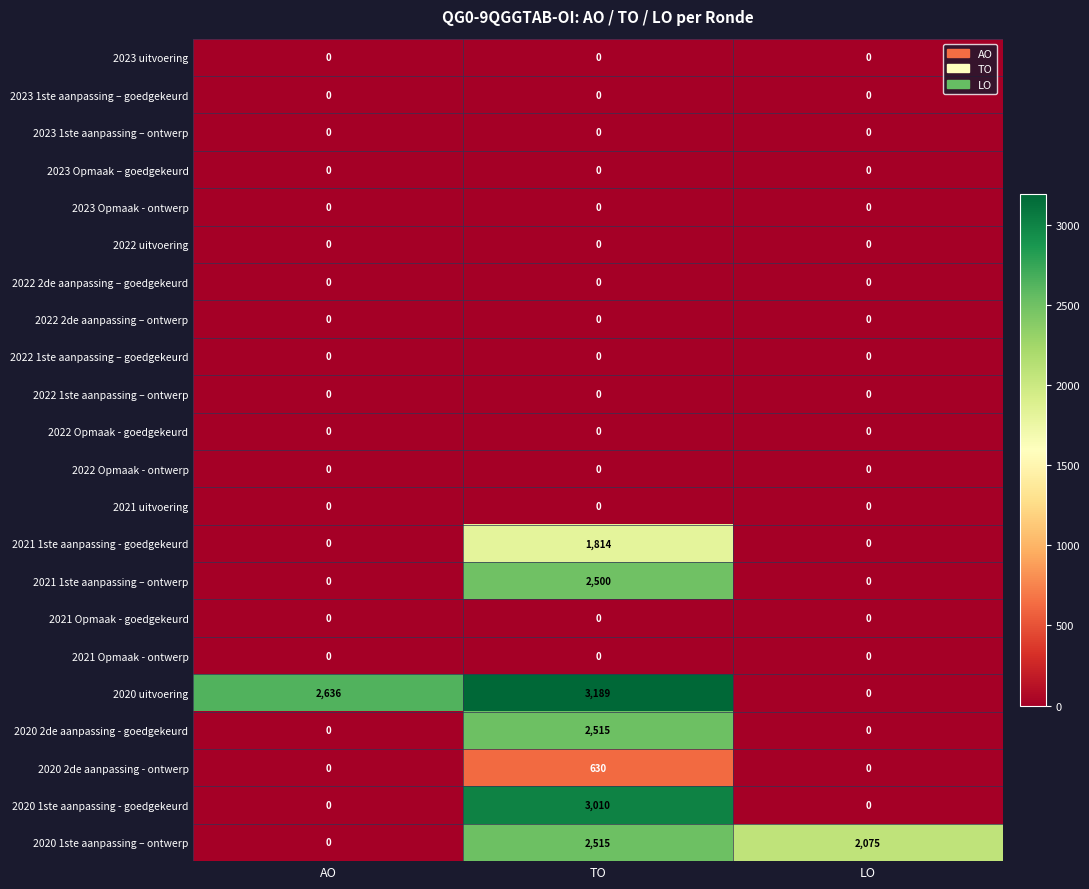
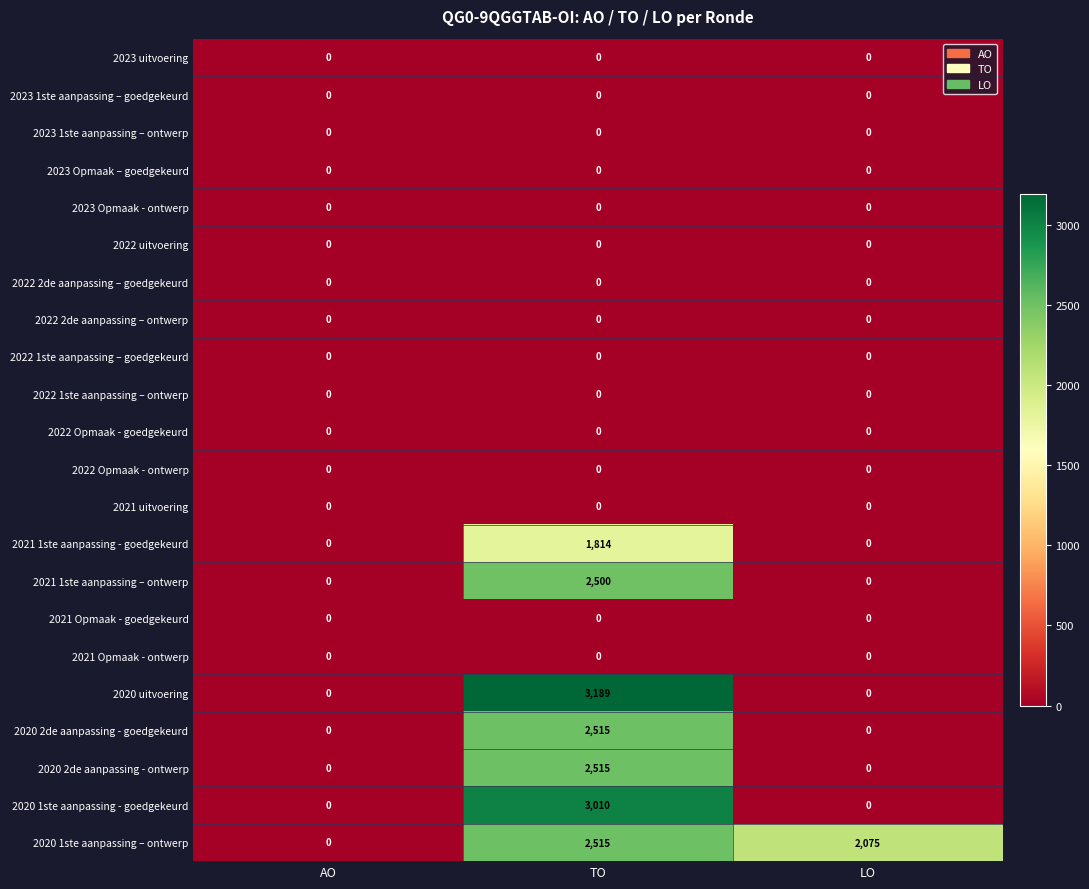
  {
    "2023 uitvoering": {
      "AO": "0",
      "TO": "0",
      "LO": "0"
    },
    "2023 1ste aanpassing – goedgekeurd": {
      "AO": "0",
      "TO": "0",
      "LO": "0"
    },
    "2023 1ste aanpassing – ontwerp": {
      "AO": "0",
      "TO": "0",
      "LO": "0"
    },
    "2023 Opmaak – goedgekeurd": {
      "AO": "0",
      "TO": "0",
      "LO": "0"
    },
    "2023 Opmaak - ontwerp": {
      "AO": "0",
      "TO": "0",
      "LO": "0"
    },
    "2022 uitvoering": {
      "AO": "0",
      "TO": "0",
      "LO": "0"
    },
    "2022 2de aanpassing – goedgekeurd": {
      "AO": "0",
      "TO": "0",
      "LO": "0"
    },
    "2022 2de aanpassing – ontwerp": {
      "AO": "0",
      "TO": "0",
      "LO": "0"
    },
    "2022 1ste aanpassing – goedgekeurd": {
      "AO": "0",
      "TO": "0",
      "LO": "0"
    },
    "2022 1ste aanpassing – ontwerp": {
      "AO": "0",
      "TO": "0",
      "LO": "0"
    },
    "2022 Opmaak - goedgekeurd": {
      "AO": "0",
      "TO": "0",
      "LO": "0"
    },
    "2022 Opmaak - ontwerp": {
      "AO": "0",
      "TO": "0",
      "LO": "0"
    },
    "2021 uitvoering": {
      "AO": "0",
      "TO": "0",
      "LO": "0"
    },
    "2021 1ste aanpassing - goedgekeurd": {
      "AO": "0",
      "TO": "1,814",
      "LO": "0"
    },
    "2021 1ste aanpassing – ontwerp": {
      "AO": "0",
      "TO": "2,500",
      "LO": "0"
    },
    "2021 Opmaak - goedgekeurd": {
      "AO": "0",
      "TO": "0",
      "LO": "0"
    },
    "2021 Opmaak - ontwerp": {
      "AO": "0",
      "TO": "0",
      "LO": "0"
    },
    "2020 uitvoering": {
-     "AO": "2,636",
+     "AO": "0",
      "TO": "3,189",
      "LO": "0"
    },
    "2020 2de aanpassing - goedgekeurd": {
      "AO": "0",
      "TO": "2,515",
      "LO": "0"
    },
    "2020 2de aanpassing - ontwerp": {
      "AO": "0",
-     "TO": "630",
+     "TO": "2,515",
      "LO": "0"
    },
    "2020 1ste aanpassing - goedgekeurd": {
      "AO": "0",
      "TO": "3,010",
      "LO": "0"
    },
    "2020 1ste aanpassing – ontwerp": {
      "AO": "0",
      "TO": "2,515",
      "LO": "2,075"
    }
  }
